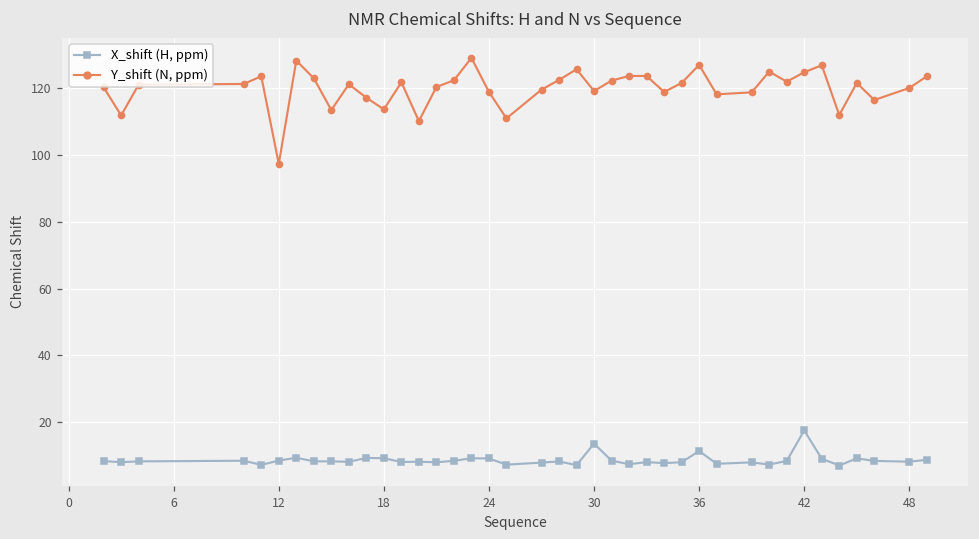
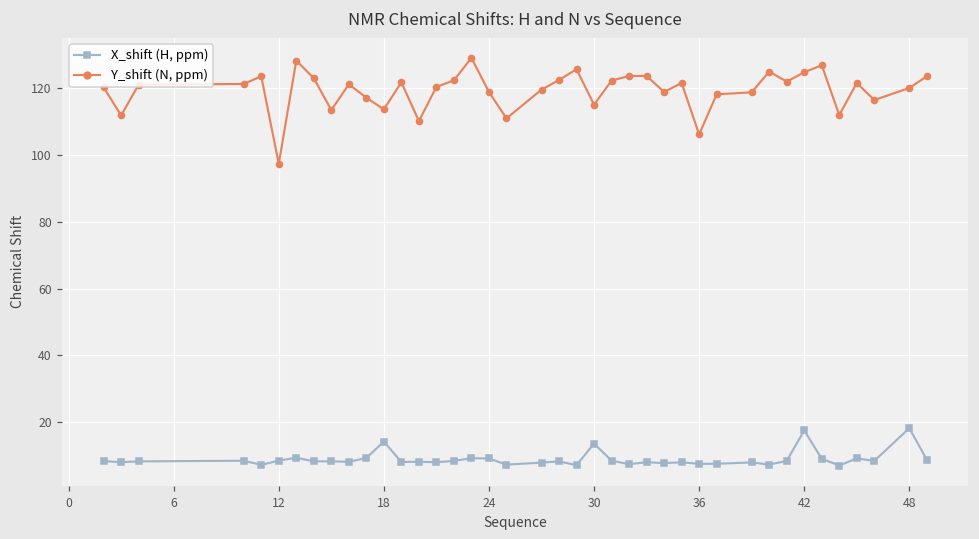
  {
    "X_shift (H, ppm)": {
      "12": 9,
-     "18": 9,
+     "18": 14,
      "24": 9,
      "30": 14,
-     "36": 11,
+     "36": 8,
      "42": 18,
-     "48": 8
+     "48": 18
    },
    "Y_shift (N, ppm)": {
      "12": 97,
      "18": 114,
      "24": 119,
-     "30": 119,
-     "36": 127,
+     "30": 115,
+     "36": 106,
      "42": 125,
      "48": 120
    }
  }
